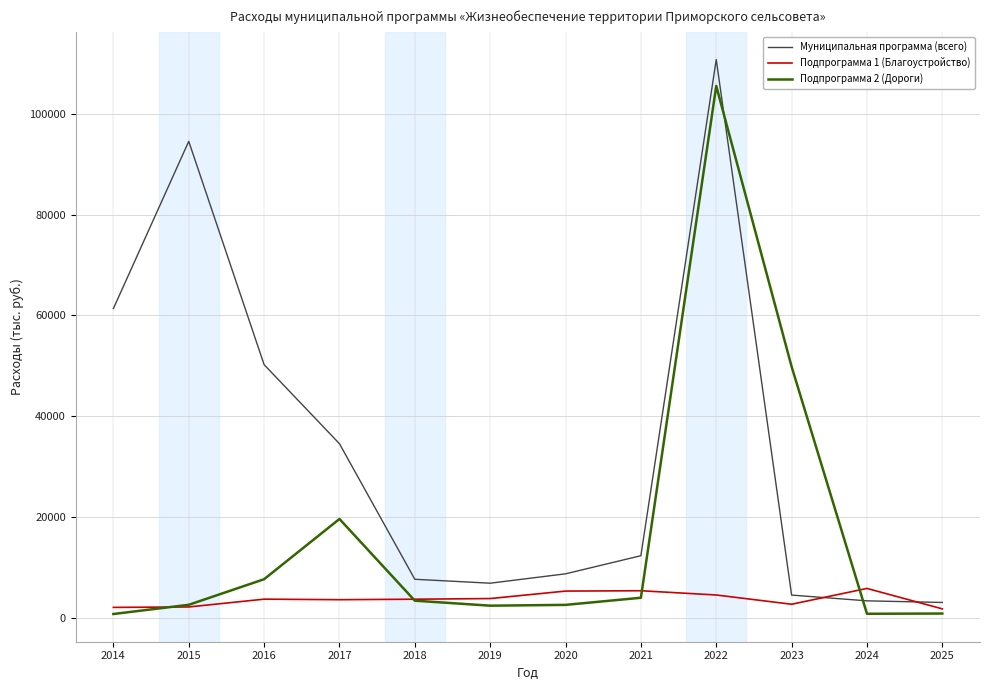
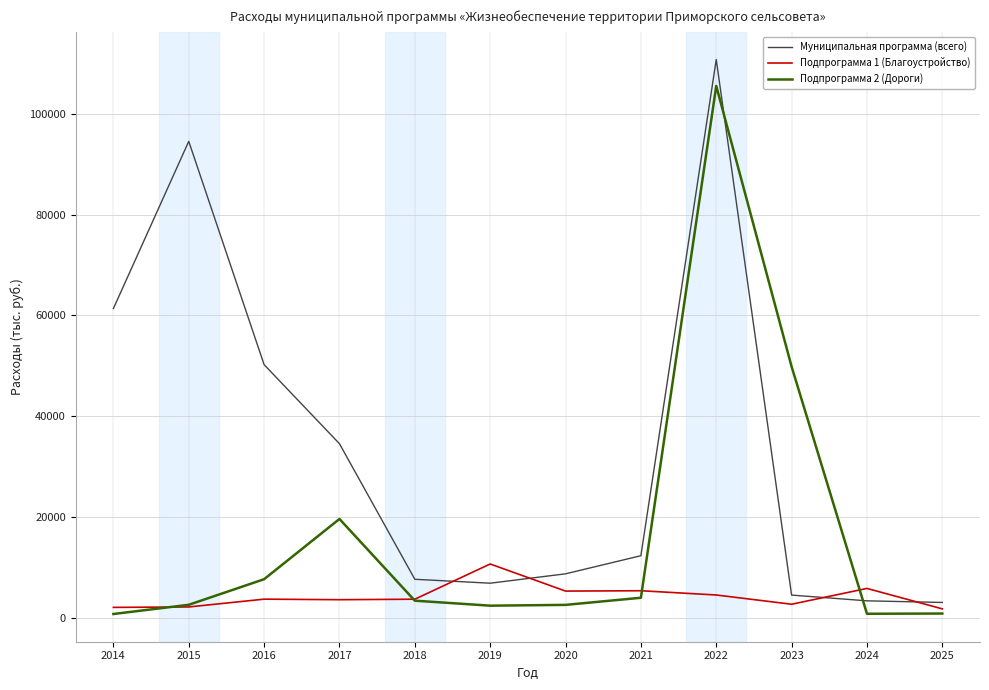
  {
    "Муниципальная программа (всего)": {
      "2014": 61000,
      "2015": 95000,
      "2016": 50000,
      "2017": 35000,
      "2018": 8000,
      "2019": 7000,
      "2020": 9000,
      "2021": 12000,
      "2022": 111000,
      "2023": 4000,
      "2024": 3000,
      "2025": 3000
    },
    "Подпрограмма 1 (Благоустройство)": {
      "2014": 2000,
      "2016": 4000,
      "2017": 4000,
-     "2019": 4000,
+     "2019": 11000,
      "2020": 5000,
      "2021": 5000,
      "2022": 4000,
      "2023": 3000,
      "2024": 6000,
      "2025": 2000
    },
    "Подпрограмма 2 (Дороги)": {
      "2014": 1000,
      "2016": 8000,
      "2017": 20000,
      "2019": 2000,
      "2020": 3000,
      "2021": 4000,
      "2022": 106000,
      "2023": 50000,
      "2024": 1000,
      "2025": 1000
    }
  }
